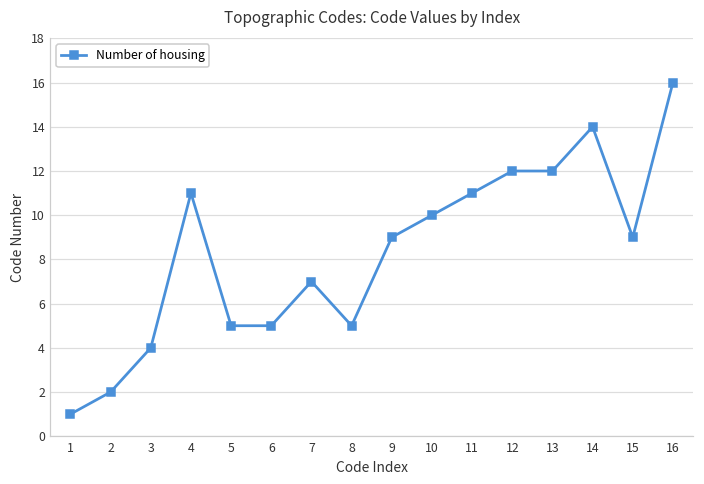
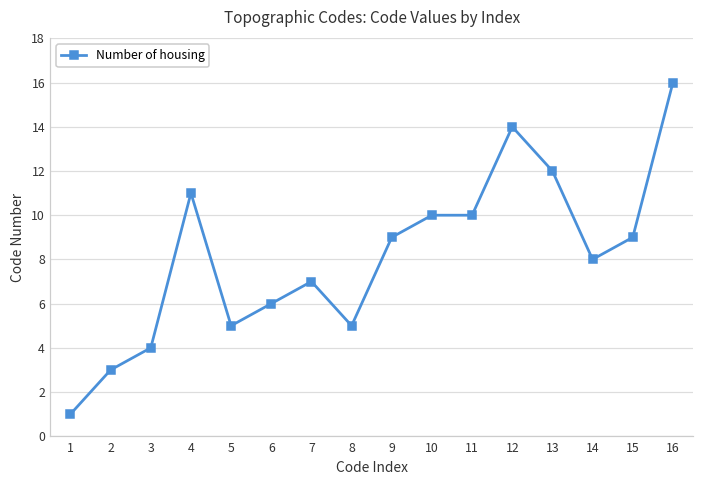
  {
    "1": 1,
-   "2": 2,
+   "2": 3,
    "3": 4,
    "4": 11,
    "5": 5,
-   "6": 5,
+   "6": 6,
    "7": 7,
    "8": 5,
    "9": 9,
    "10": 10,
-   "11": 11,
-   "12": 12,
+   "11": 10,
+   "12": 14,
    "13": 12,
-   "14": 14,
+   "14": 8,
    "15": 9,
    "16": 16
  }
